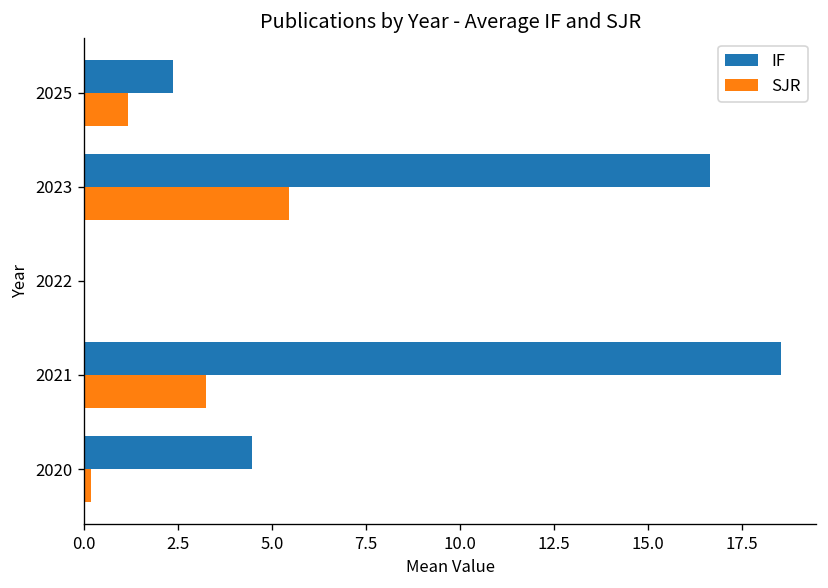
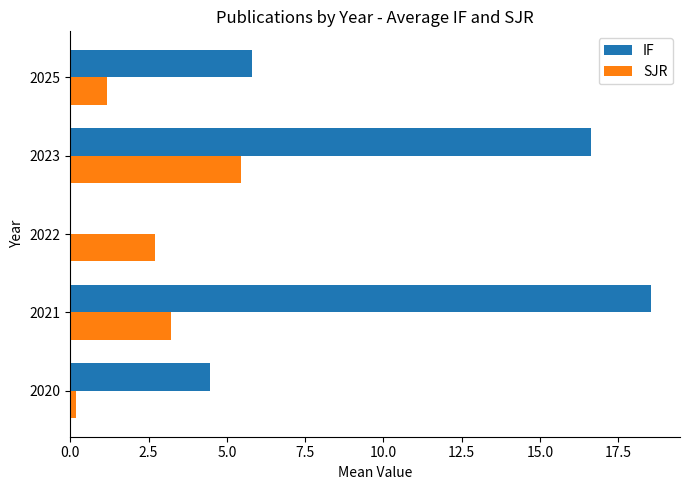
  {
    "IF": {
-     "2025": 2.4,
+     "2025": 5.8,
      "2023": 16.6,
      "2022": 0.0,
      "2021": 18.5,
      "2020": 4.5
    },
    "SJR": {
      "2025": 1.2,
      "2023": 5.5,
-     "2022": 0.0,
+     "2022": 2.7,
      "2021": 3.2,
      "2020": 0.2
    }
  }
